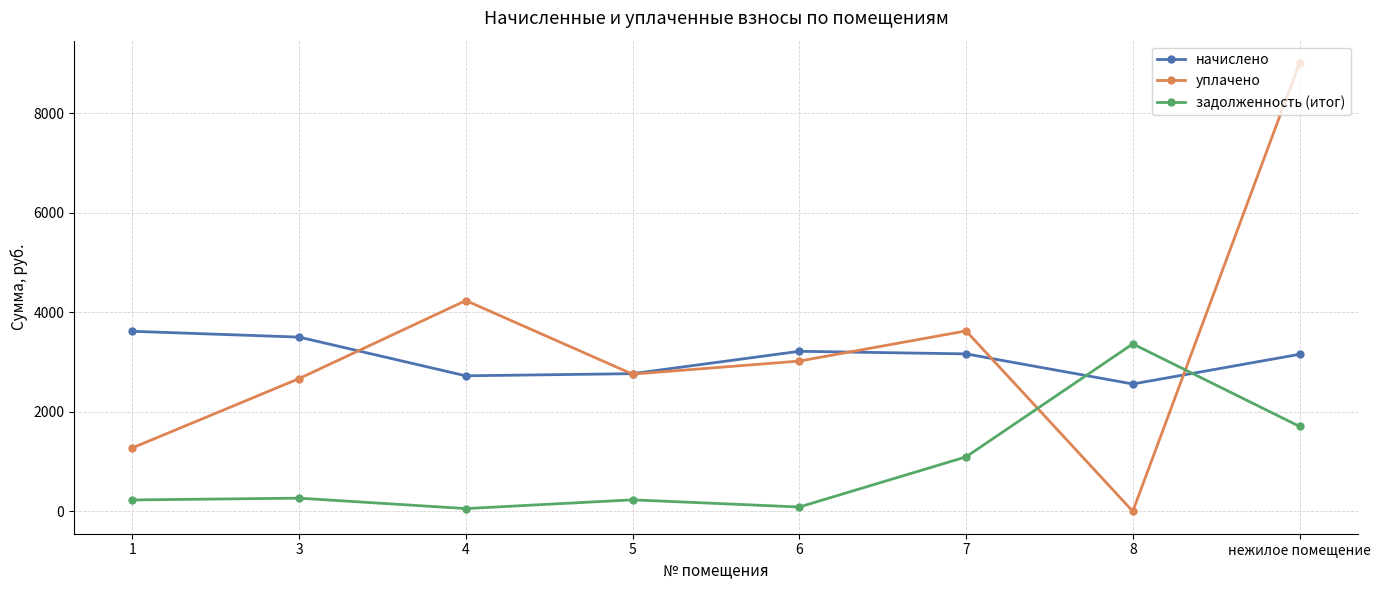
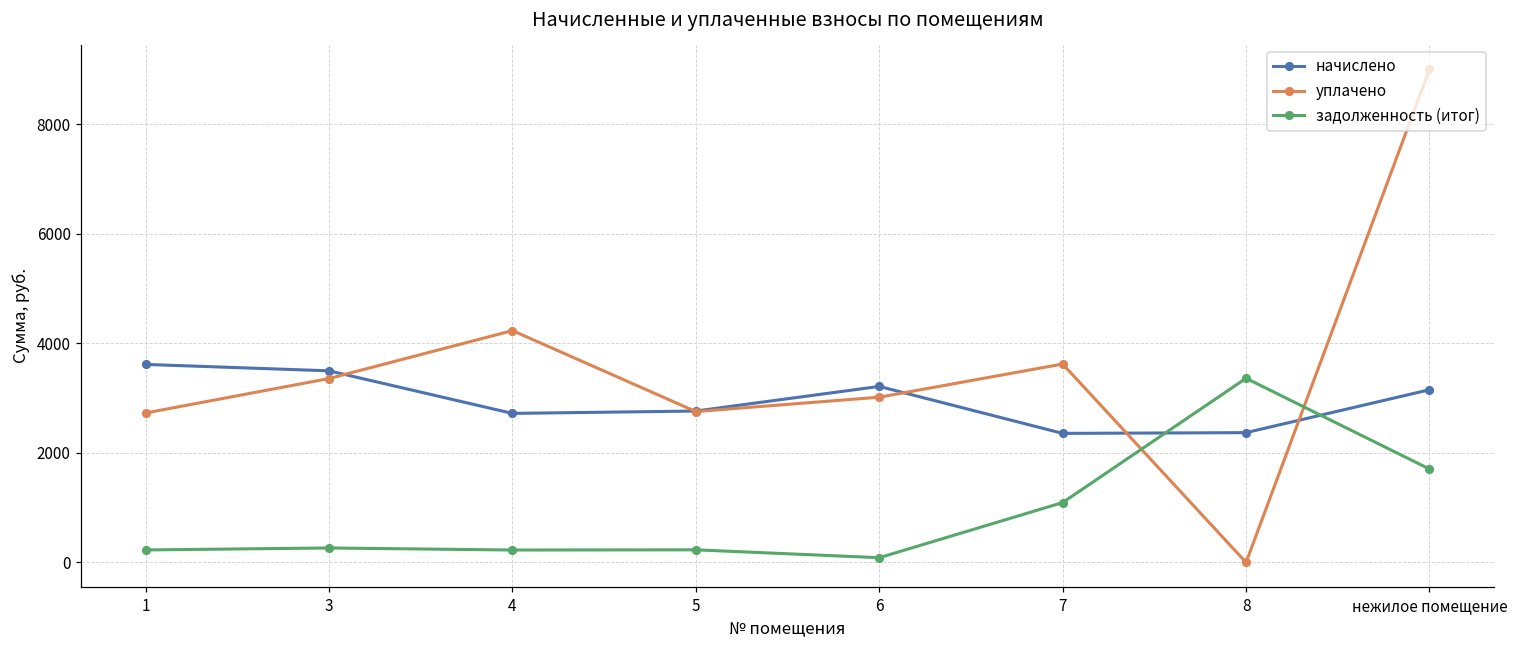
  {
    "начислено": {
      "1": 3600,
      "3": 3500,
      "4": 2700,
      "6": 3200,
-     "7": 3200,
-     "8": 2600,
+     "7": 2400,
+     "8": 2400,
      "нежилое помещение": 3200
    },
    "уплачено": {
-     "1": 1300,
-     "3": 2700,
+     "1": 2700,
+     "3": 3400,
      "4": 4200,
      "6": 3000,
      "7": 3600,
      "8": 0
    },
    "задолженность (итог)": {
      "1": 200,
      "3": 300,
-     "4": 100,
+     "4": 200,
      "5": 200,
      "6": 100,
      "7": 1100,
      "8": 3400,
      "нежилое помещение": 1700
    }
  }
